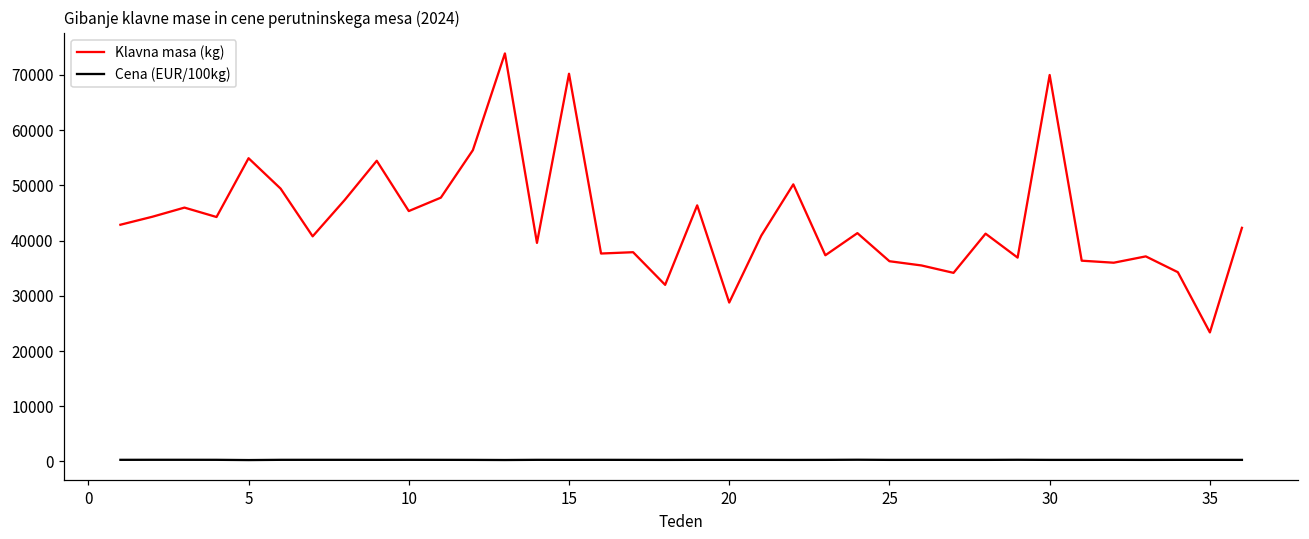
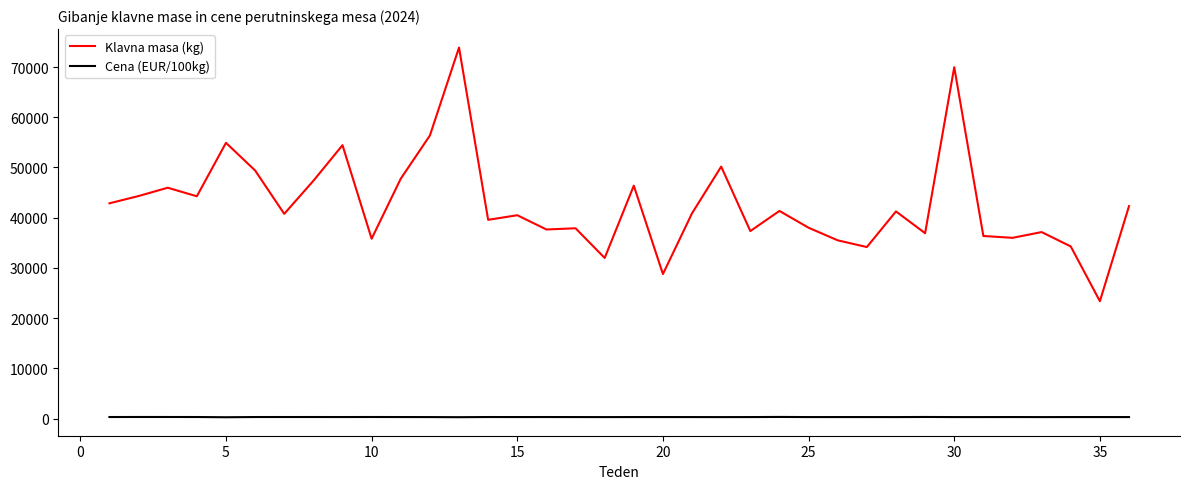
  {
    "Klavna masa (kg)": {
      "5": 55000,
-     "10": 45000,
-     "15": 70000,
+     "10": 36000,
+     "15": 40000,
      "20": 29000,
-     "25": 36000,
+     "25": 38000,
      "30": 70000,
      "35": 23000
    },
    "Cena (EUR/100kg)": {
      "5": 0,
      "10": 0,
      "15": 0,
      "20": 0,
      "25": 0,
      "30": 0,
      "35": 0
    }
  }
